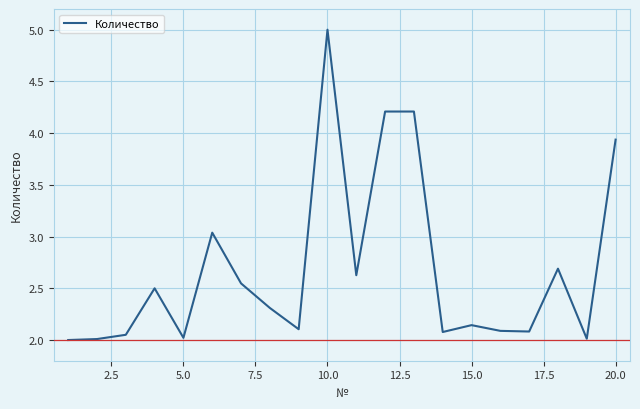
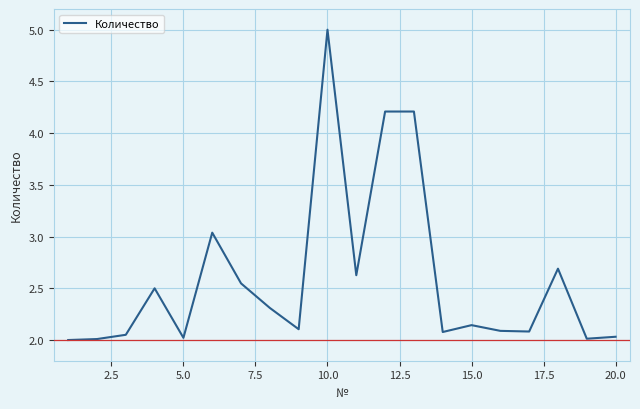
  {
    "5.0": 2.02,
    "10.0": 5.00,
    "15.0": 2.14,
-   "20.0": 3.94
+   "20.0": 2.03
  }
